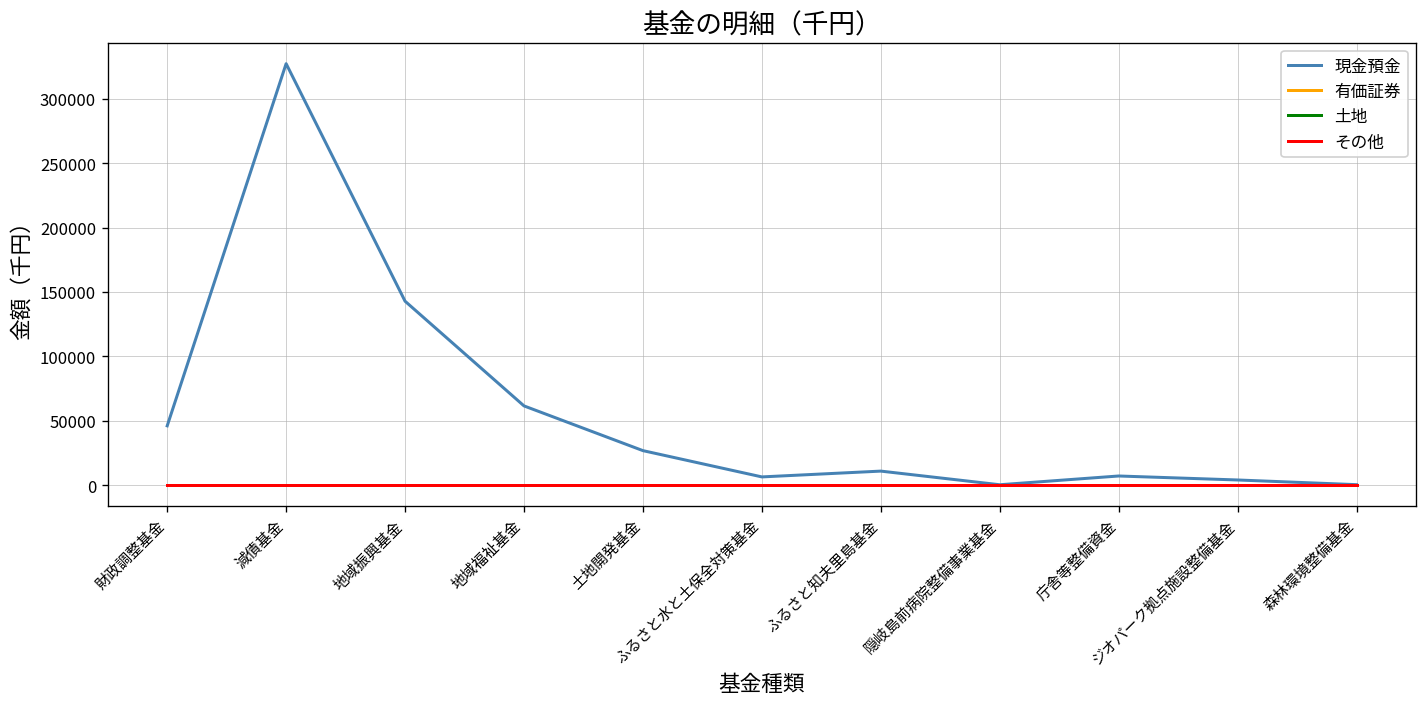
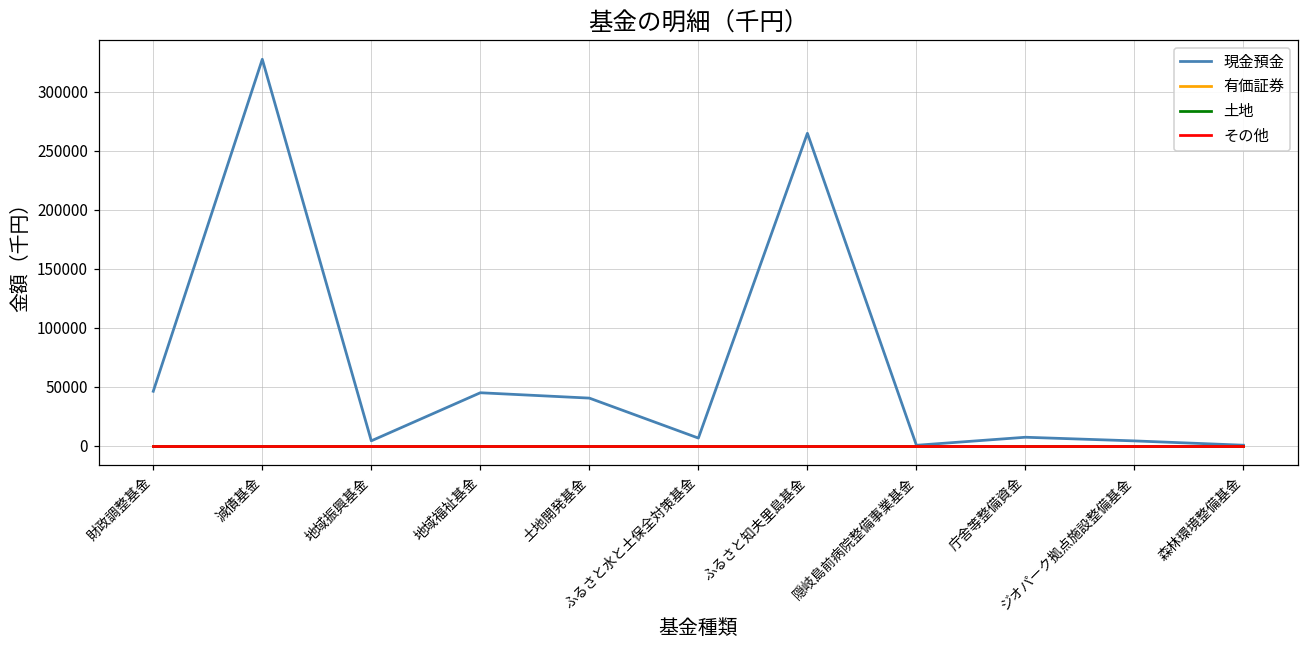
  {
    "現金預金": {
      "財政調整基金": 46000,
      "減債基金": 327000,
-     "地域振興基金": 143000,
-     "地域福祉基金": 62000,
-     "土地開発基金": 27000,
+     "地域振興基金": 4000,
+     "地域福祉基金": 45000,
+     "土地開発基金": 40000,
      "ふるさと水と土保全対策基金": 6000,
-     "ふるさと知夫里島基金": 11000,
+     "ふるさと知夫里島基金": 265000,
      "庁舎等整備資金": 7000,
      "ジオパーク拠点施設整備基金": 4000
    },
    "その他": {
      "財政調整基金": 0,
      "減債基金": 0,
      "地域振興基金": 0,
      "地域福祉基金": 0,
      "土地開発基金": 0,
      "ふるさと水と土保全対策基金": 0,
      "ふるさと知夫里島基金": 0,
      "庁舎等整備資金": 0,
      "ジオパーク拠点施設整備基金": 0
    }
  }
